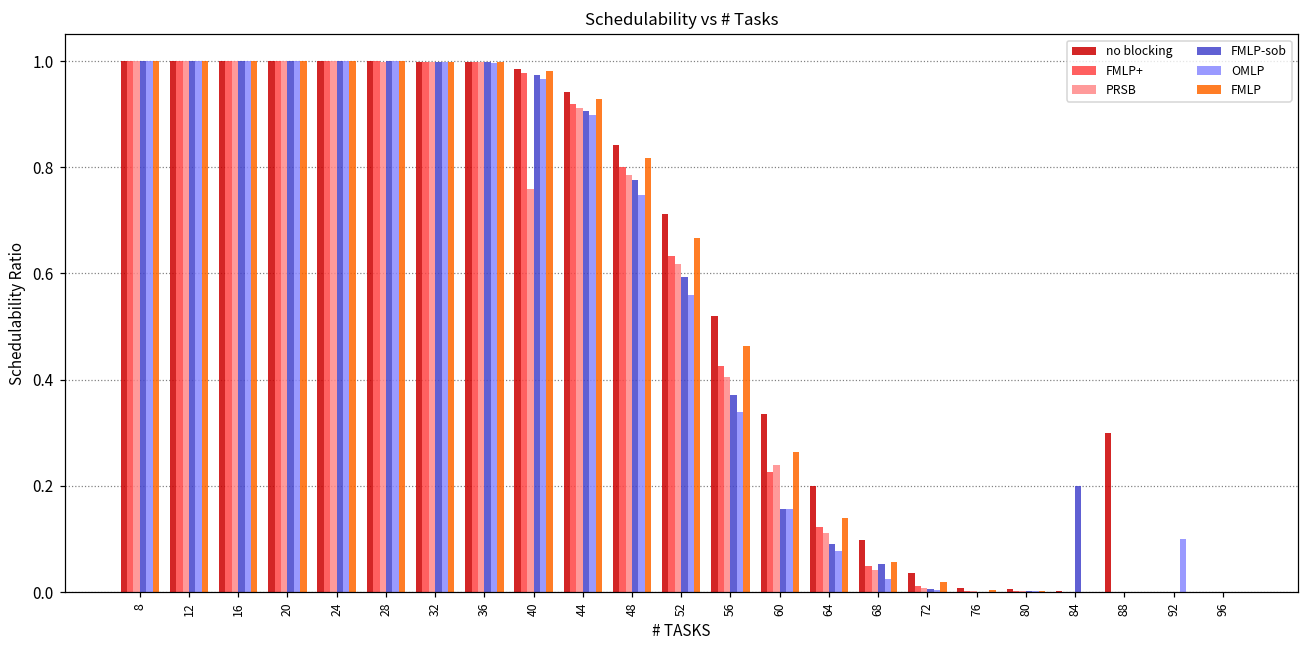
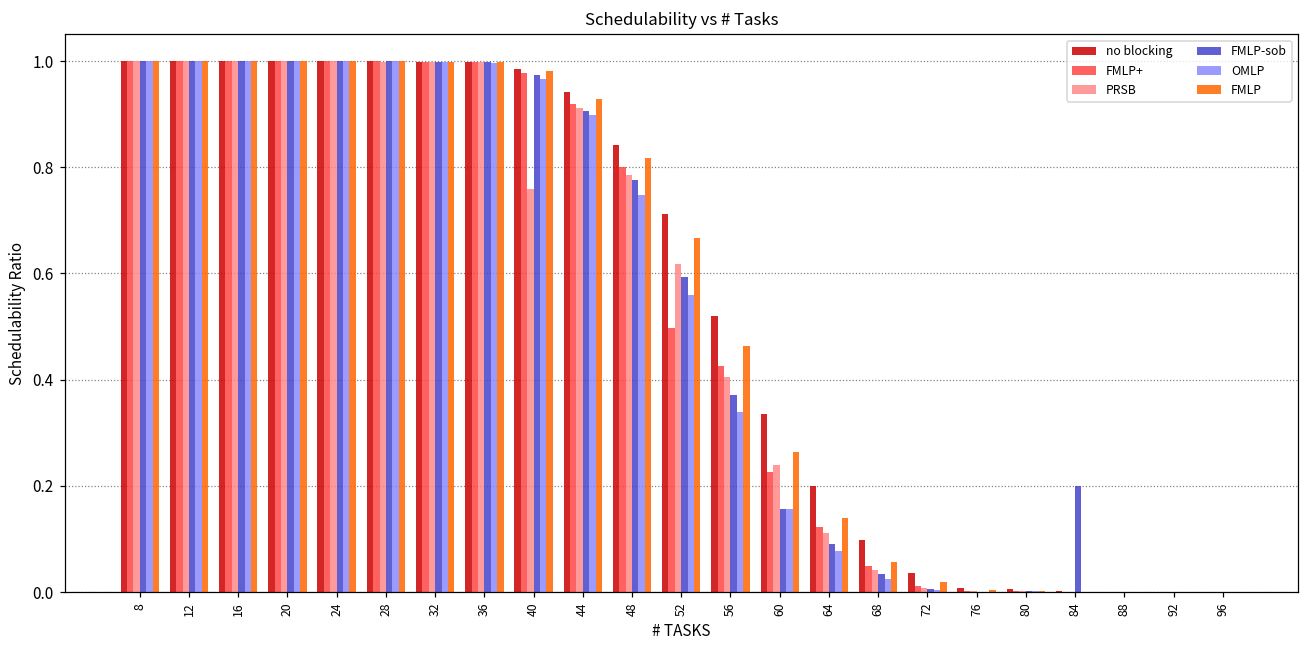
  {
    "no blocking": {
      "8": 1.0,
      "12": 1.0,
      "16": 1.0,
      "20": 1.0,
      "24": 1.0,
      "28": 1.0,
      "32": 1.0,
      "36": 1.0,
      "40": 0.99,
      "44": 0.94,
      "48": 0.84,
      "52": 0.71,
      "56": 0.52,
      "60": 0.34,
      "64": 0.2,
      "68": 0.1,
      "72": 0.04,
      "76": 0.01,
      "80": 0.01,
-     "88": 0.3,
+     "88": 0.0,
      "92": 0.0,
      "96": 0.0
    },
    "FMLP+": {
      "8": 1.00,
      "12": 1.00,
      "16": 1.00,
      "20": 1.00,
      "24": 1.00,
      "28": 1.00,
      "32": 1.00,
      "36": 1.00,
      "40": 0.98,
      "44": 0.92,
      "48": 0.80,
-     "52": 0.63,
+     "52": 0.50,
      "56": 0.43,
      "60": 0.23,
      "64": 0.12,
      "68": 0.05,
      "72": 0.01,
      "84": 0.00,
      "88": 0.00,
      "92": 0.00,
      "96": 0.00
    },
    "PRSB": {
      "8": 1.00,
      "12": 1.00,
      "16": 1.00,
      "20": 1.00,
      "24": 1.00,
      "28": 1.00,
      "32": 1.00,
      "36": 1.00,
      "40": 0.76,
      "44": 0.91,
      "48": 0.79,
      "52": 0.62,
      "56": 0.40,
      "60": 0.24,
      "64": 0.11,
      "68": 0.04,
      "72": 0.01,
      "84": 0.00,
      "88": 0.00,
      "92": 0.00,
      "96": 0.00
    },
    "FMLP-sob": {
      "8": 1.00,
      "12": 1.00,
      "16": 1.00,
      "20": 1.00,
      "24": 1.00,
      "28": 1.00,
      "32": 1.00,
      "36": 1.00,
      "40": 0.97,
      "44": 0.91,
      "48": 0.78,
      "52": 0.59,
      "56": 0.37,
      "60": 0.16,
      "64": 0.09,
-     "68": 0.05,
+     "68": 0.03,
      "72": 0.01,
      "84": 0.20,
      "88": 0.00,
      "92": 0.00,
      "96": 0.00
    },
    "OMLP": {
      "8": 1.0,
      "12": 1.0,
      "16": 1.0,
      "20": 1.0,
      "24": 1.0,
      "28": 1.0,
      "32": 1.0,
      "36": 1.0,
      "40": 0.97,
      "44": 0.9,
      "48": 0.75,
      "52": 0.56,
      "56": 0.34,
      "60": 0.16,
      "64": 0.08,
      "68": 0.02,
      "84": 0.0,
      "88": 0.0,
-     "92": 0.1,
+     "92": 0.0,
      "96": 0.0
    },
    "FMLP": {
      "8": 1.00,
      "12": 1.00,
      "16": 1.00,
      "20": 1.00,
      "24": 1.00,
      "28": 1.00,
      "32": 1.00,
      "36": 1.00,
      "40": 0.98,
      "44": 0.93,
      "48": 0.82,
      "52": 0.67,
      "56": 0.46,
      "60": 0.26,
      "64": 0.14,
      "68": 0.06,
      "72": 0.02,
      "84": 0.00,
      "88": 0.00,
      "92": 0.00,
      "96": 0.00
    }
  }
